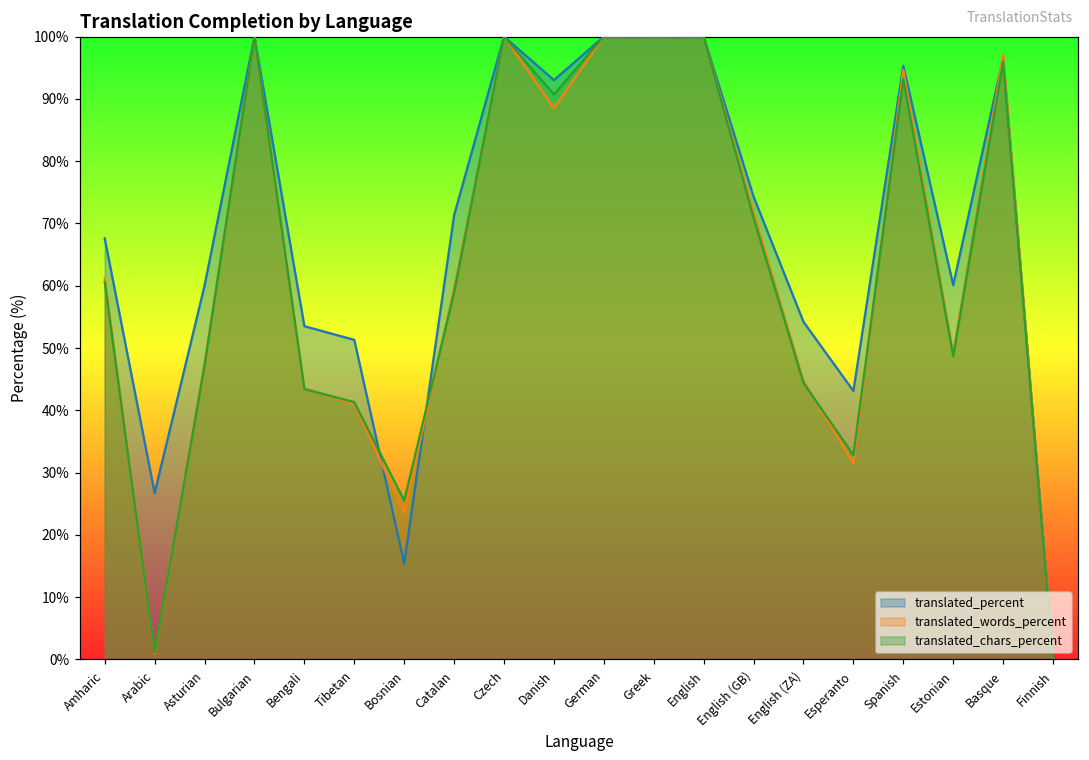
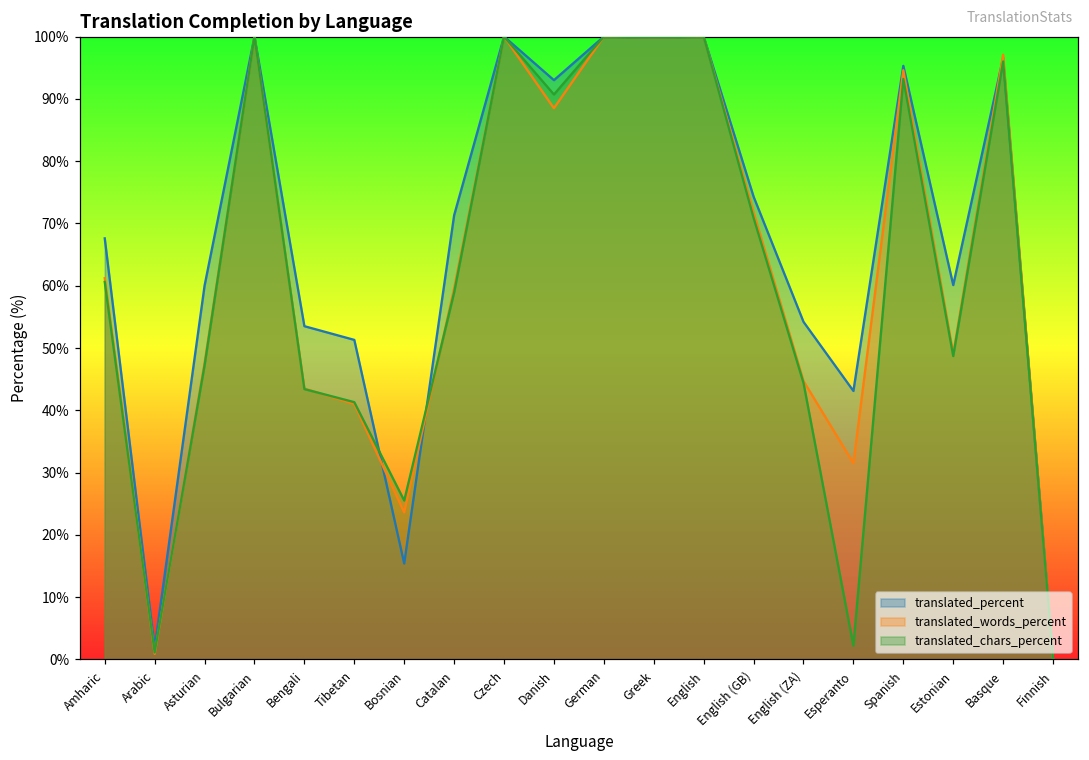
  {
    "translated_percent": {
      "Amharic": "68%",
-     "Arabic": "27%",
+     "Arabic": "2%",
      "Asturian": "60%",
      "Bengali": "54%",
      "Tibetan": "51%",
      "Bosnian": "15%",
      "Catalan": "71%",
      "Danish": "93%",
      "English (GB)": "74%",
      "English (ZA)": "54%",
      "Esperanto": "43%",
      "Spanish": "95%",
      "Estonian": "60%",
      "Basque": "97%"
    },
    "translated_words_percent": {
      "Amharic": "61%",
      "Bosnian": "24%",
      "Catalan": "60%",
      "Danish": "89%",
      "English (GB)": "72%",
      "Esperanto": "32%",
      "Spanish": "95%",
      "Basque": "97%"
    },
    "translated_chars_percent": {
      "Amharic": "61%",
      "Bosnian": "26%",
      "Catalan": "59%",
      "Danish": "91%",
      "English (GB)": "71%",
-     "Esperanto": "33%",
+     "Esperanto": "2%",
      "Spanish": "93%",
      "Basque": "96%"
    }
  }
